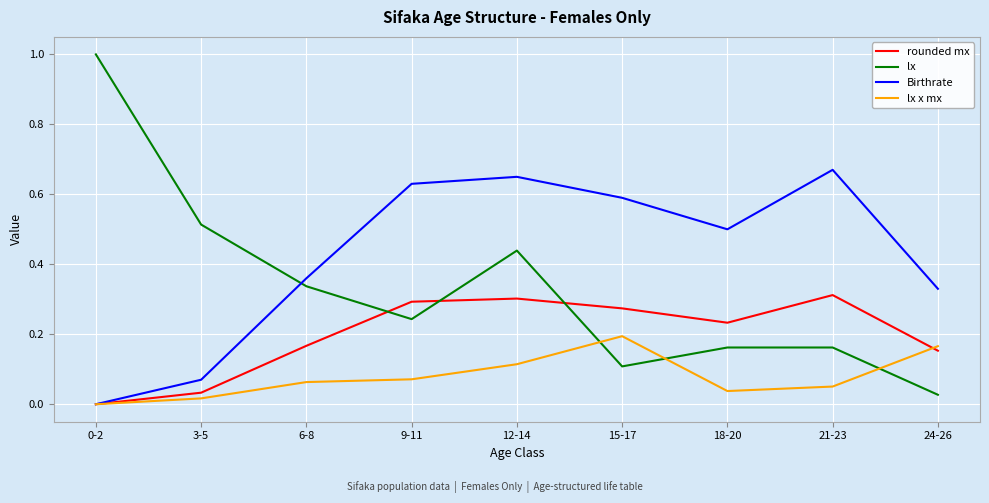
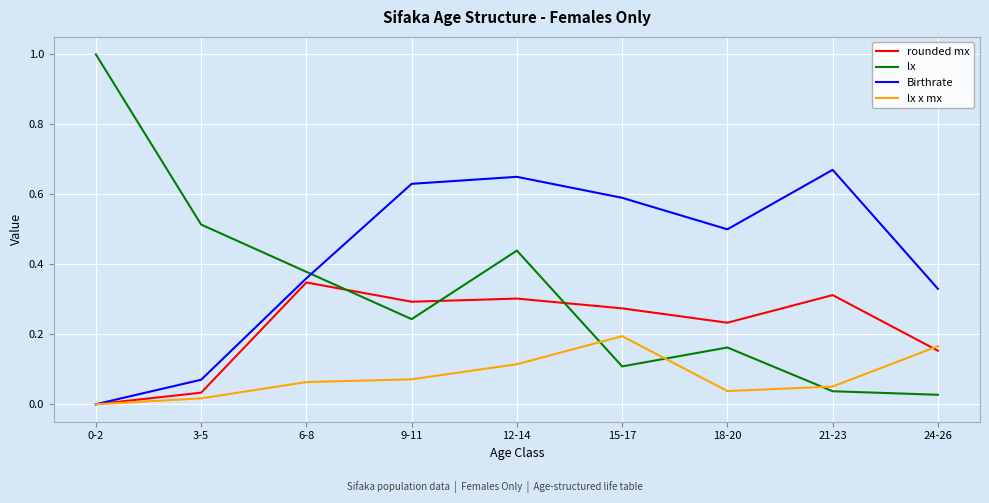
  {
    "rounded mx": {
      "3-5": 0.03,
-     "6-8": 0.17,
+     "6-8": 0.35,
      "9-11": 0.29,
      "12-14": 0.30,
      "15-17": 0.27,
      "18-20": 0.23,
      "21-23": 0.31,
      "24-26": 0.15
    },
    "lx": {
      "0-2": 1.00,
      "3-5": 0.51,
-     "6-8": 0.34,
+     "6-8": 0.38,
      "9-11": 0.24,
      "12-14": 0.44,
      "15-17": 0.11,
      "18-20": 0.16,
-     "21-23": 0.16,
+     "21-23": 0.04,
      "24-26": 0.03
    },
    "Birthrate": {
      "3-5": 0.07,
      "6-8": 0.36,
      "9-11": 0.63,
      "12-14": 0.65,
      "15-17": 0.59,
      "18-20": 0.50,
      "21-23": 0.67,
      "24-26": 0.33
    },
    "lx x mx": {
      "3-5": 0.02,
      "6-8": 0.06,
      "9-11": 0.07,
      "12-14": 0.11,
      "15-17": 0.19,
      "18-20": 0.04,
      "21-23": 0.05,
      "24-26": 0.17
    }
  }
